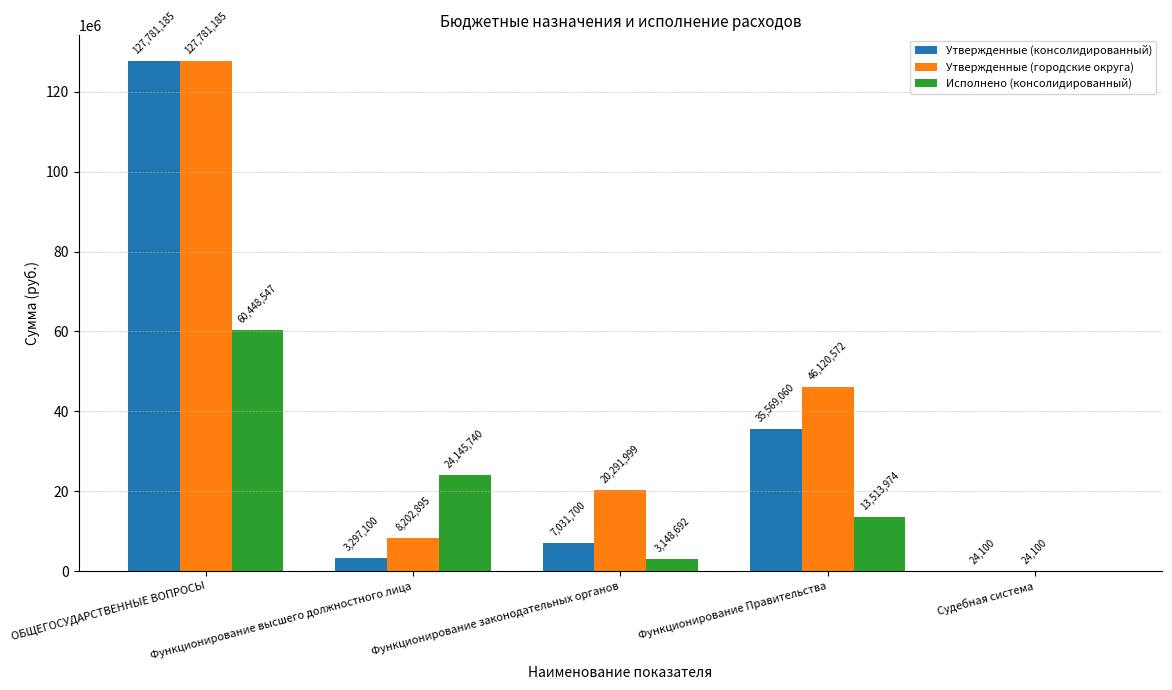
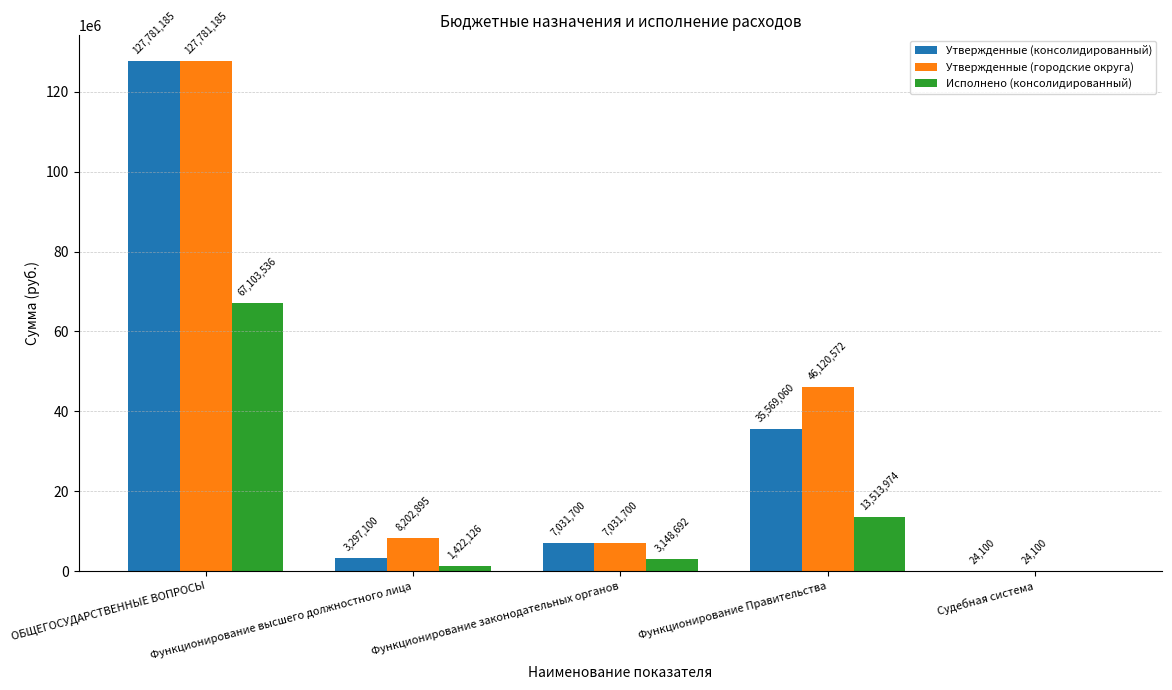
  {
    "Утвержденные (консолидированный)": {
      "ОБЩЕГОСУДАРСТВЕННЫЕ ВОПРОСЫ": "127,781,185",
      "Функционирование высшего должностного лица": "3,297,100",
      "Функционирование законодательных органов": "7,031,700",
      "Функционирование Правительства": "35,569,060",
      "Судебная система": "24,100"
    },
    "Утвержденные (городские округа)": {
      "ОБЩЕГОСУДАРСТВЕННЫЕ ВОПРОСЫ": "127,781,185",
      "Функционирование высшего должностного лица": "8,202,895",
-     "Функционирование законодательных органов": "20,291,999",
+     "Функционирование законодательных органов": "7,031,700",
      "Функционирование Правительства": "46,120,572",
      "Судебная система": "24,100"
    },
    "Исполнено (консолидированный)": {
-     "ОБЩЕГОСУДАРСТВЕННЫЕ ВОПРОСЫ": "60,448,547",
-     "Функционирование высшего должностного лица": "24,145,740",
+     "ОБЩЕГОСУДАРСТВЕННЫЕ ВОПРОСЫ": "67,103,536",
+     "Функционирование высшего должностного лица": "1,422,126",
      "Функционирование законодательных органов": "3,148,692",
      "Функционирование Правительства": "13,513,974"
    }
  }
